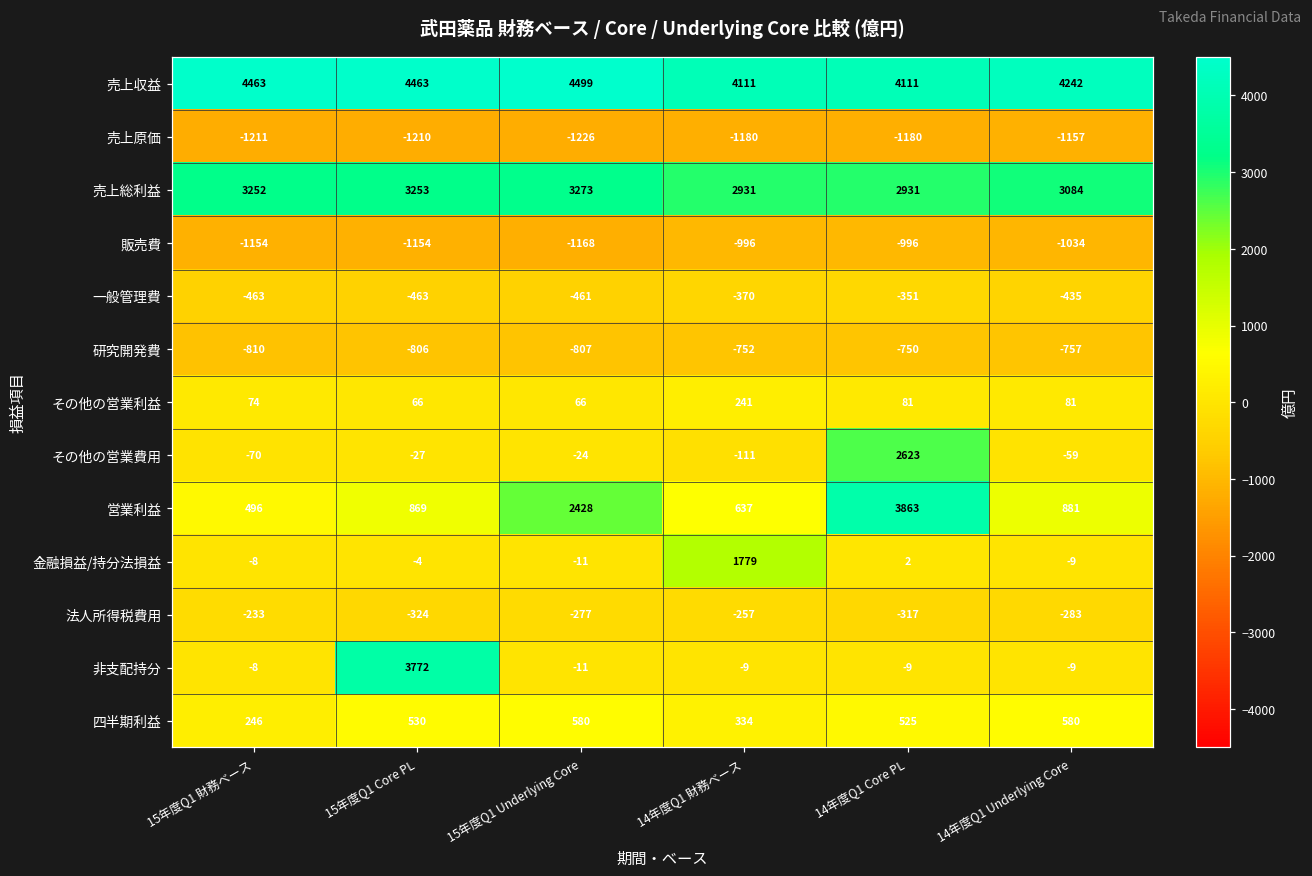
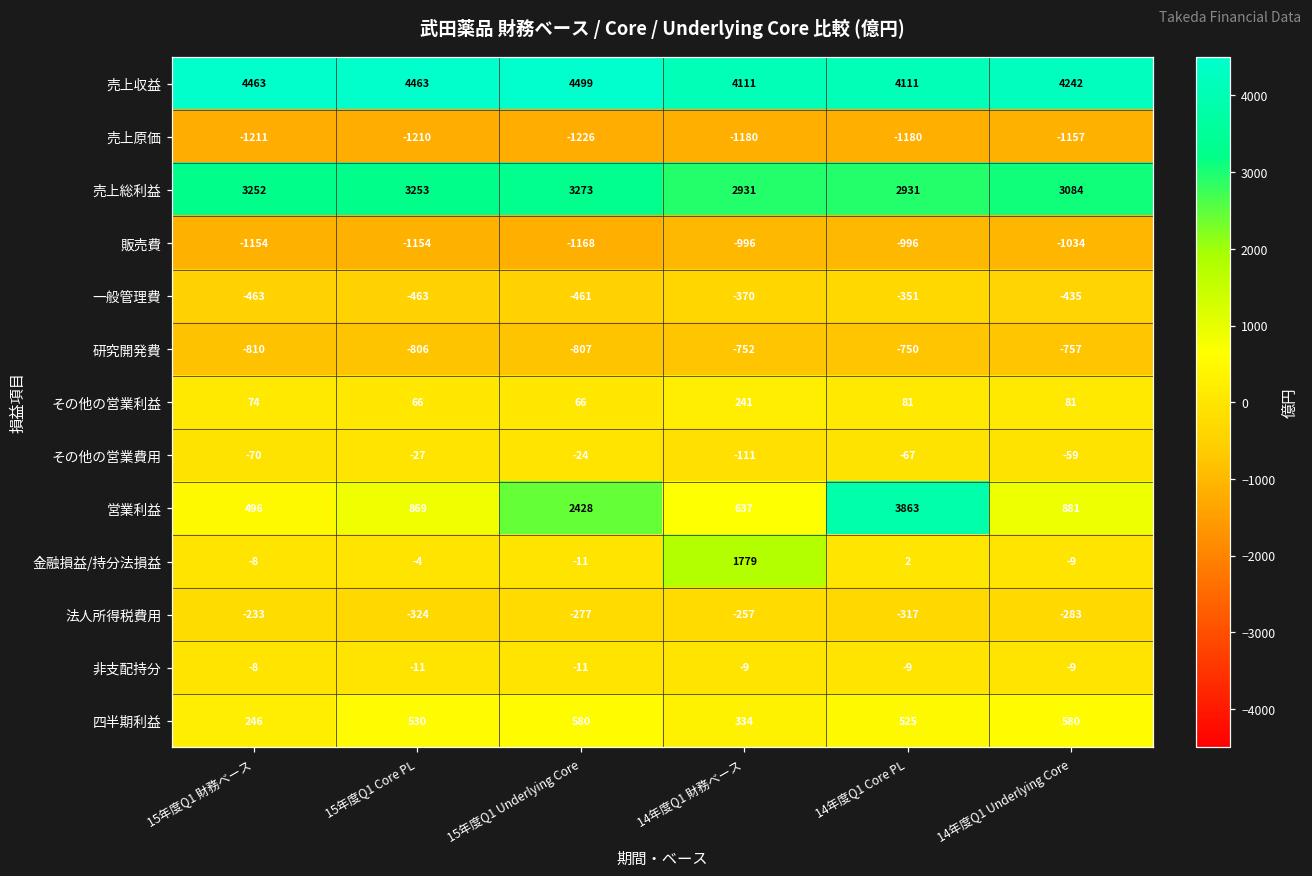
  {
    "売上収益": {
      "15年度Q1 財務ベース": 4463,
      "15年度Q1 Core PL": 4463,
      "15年度Q1 Underlying Core": 4499,
      "14年度Q1 財務ベース": 4111,
      "14年度Q1 Core PL": 4111,
      "14年度Q1 Underlying Core": 4242
    },
    "売上原価": {
      "15年度Q1 財務ベース": -1211,
      "15年度Q1 Core PL": -1210,
      "15年度Q1 Underlying Core": -1226,
      "14年度Q1 財務ベース": -1180,
      "14年度Q1 Core PL": -1180,
      "14年度Q1 Underlying Core": -1157
    },
    "売上総利益": {
      "15年度Q1 財務ベース": 3252,
      "15年度Q1 Core PL": 3253,
      "15年度Q1 Underlying Core": 3273,
      "14年度Q1 財務ベース": 2931,
      "14年度Q1 Core PL": 2931,
      "14年度Q1 Underlying Core": 3084
    },
    "販売費": {
      "15年度Q1 財務ベース": -1154,
      "15年度Q1 Core PL": -1154,
      "15年度Q1 Underlying Core": -1168,
      "14年度Q1 財務ベース": -996,
      "14年度Q1 Core PL": -996,
      "14年度Q1 Underlying Core": -1034
    },
    "一般管理費": {
      "15年度Q1 財務ベース": -463,
      "15年度Q1 Core PL": -463,
      "15年度Q1 Underlying Core": -461,
      "14年度Q1 財務ベース": -370,
      "14年度Q1 Core PL": -351,
      "14年度Q1 Underlying Core": -435
    },
    "研究開発費": {
      "15年度Q1 財務ベース": -810,
      "15年度Q1 Core PL": -806,
      "15年度Q1 Underlying Core": -807,
      "14年度Q1 財務ベース": -752,
      "14年度Q1 Core PL": -750,
      "14年度Q1 Underlying Core": -757
    },
    "その他の営業利益": {
      "15年度Q1 財務ベース": 74,
      "15年度Q1 Core PL": 66,
      "15年度Q1 Underlying Core": 66,
      "14年度Q1 財務ベース": 241,
      "14年度Q1 Core PL": 81,
      "14年度Q1 Underlying Core": 81
    },
    "その他の営業費用": {
      "15年度Q1 財務ベース": -70,
      "15年度Q1 Core PL": -27,
      "15年度Q1 Underlying Core": -24,
      "14年度Q1 財務ベース": -111,
-     "14年度Q1 Core PL": 2623,
+     "14年度Q1 Core PL": -67,
      "14年度Q1 Underlying Core": -59
    },
    "営業利益": {
      "15年度Q1 財務ベース": 496,
      "15年度Q1 Core PL": 869,
      "15年度Q1 Underlying Core": 2428,
      "14年度Q1 財務ベース": 637,
      "14年度Q1 Core PL": 3863,
      "14年度Q1 Underlying Core": 881
    },
    "金融損益/持分法損益": {
      "15年度Q1 財務ベース": -8,
      "15年度Q1 Core PL": -4,
      "15年度Q1 Underlying Core": -11,
      "14年度Q1 財務ベース": 1779,
      "14年度Q1 Core PL": 2,
      "14年度Q1 Underlying Core": -9
    },
    "法人所得税費用": {
      "15年度Q1 財務ベース": -233,
      "15年度Q1 Core PL": -324,
      "15年度Q1 Underlying Core": -277,
      "14年度Q1 財務ベース": -257,
      "14年度Q1 Core PL": -317,
      "14年度Q1 Underlying Core": -283
    },
    "非支配持分": {
      "15年度Q1 財務ベース": -8,
-     "15年度Q1 Core PL": 3772,
+     "15年度Q1 Core PL": -11,
      "15年度Q1 Underlying Core": -11,
      "14年度Q1 財務ベース": -9,
      "14年度Q1 Core PL": -9,
      "14年度Q1 Underlying Core": -9
    },
    "四半期利益": {
      "15年度Q1 財務ベース": 246,
      "15年度Q1 Core PL": 530,
      "15年度Q1 Underlying Core": 580,
      "14年度Q1 財務ベース": 334,
      "14年度Q1 Core PL": 525,
      "14年度Q1 Underlying Core": 580
    }
  }
